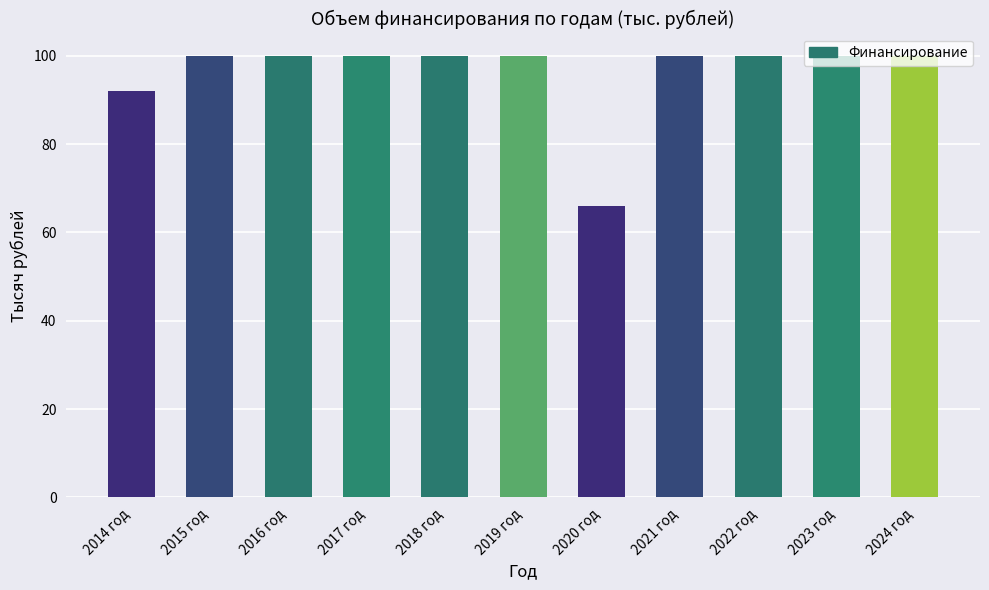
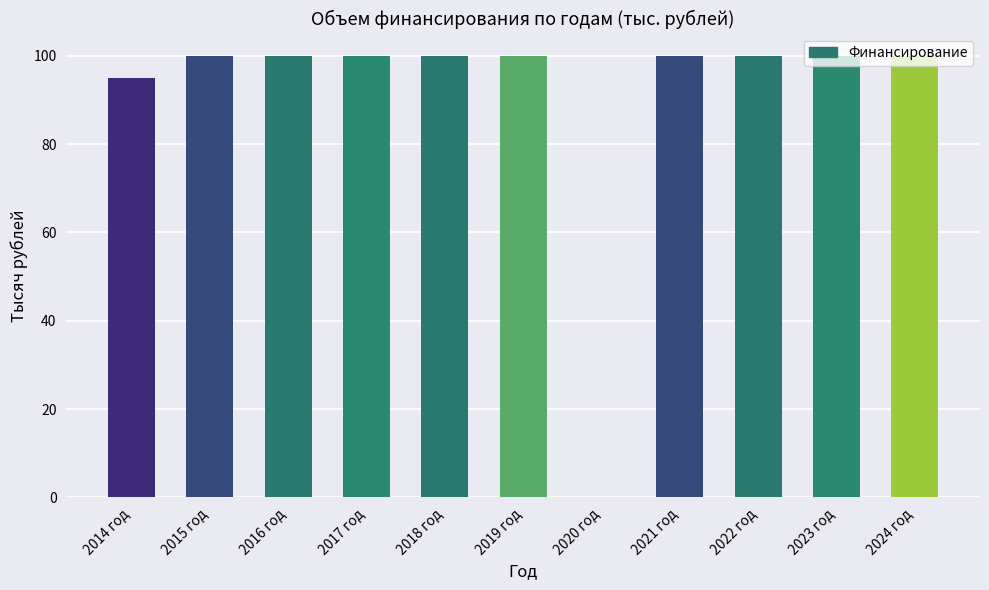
  {
-   "2014 год": 92,
+   "2014 год": 95,
    "2015 год": 100,
    "2016 год": 100,
    "2017 год": 100,
    "2018 год": 100,
    "2019 год": 100,
-   "2020 год": 66,
+   "2020 год": 0,
    "2021 год": 100,
    "2022 год": 100
  }
